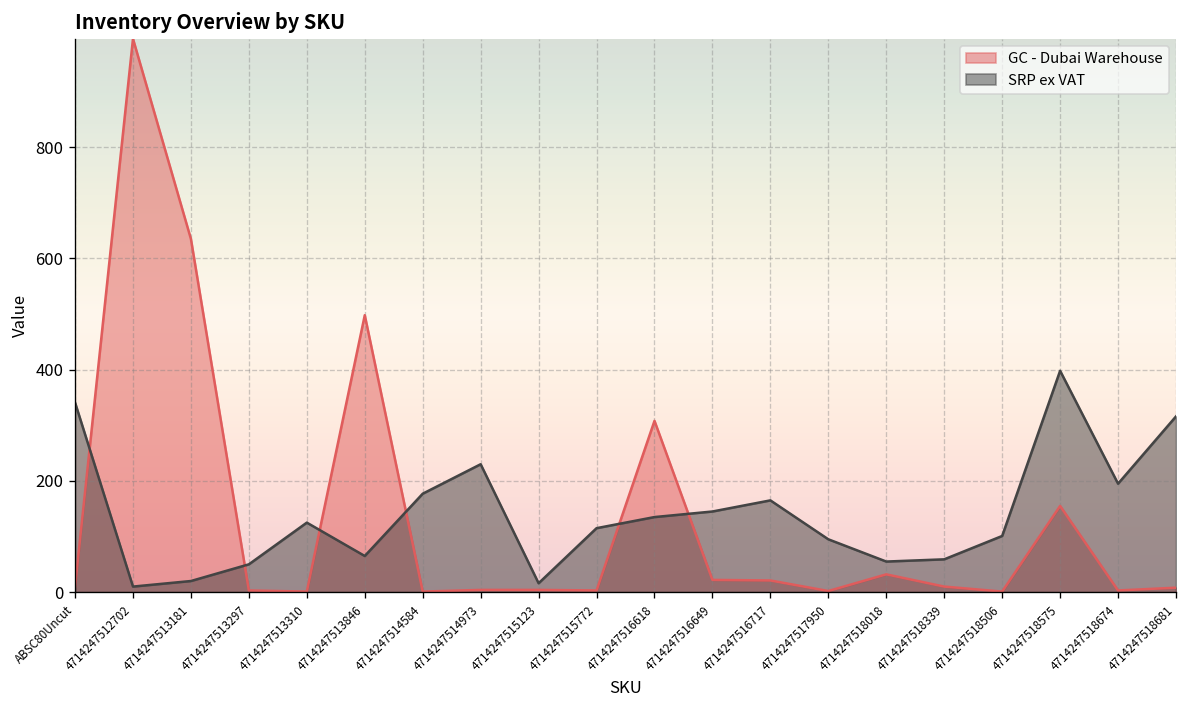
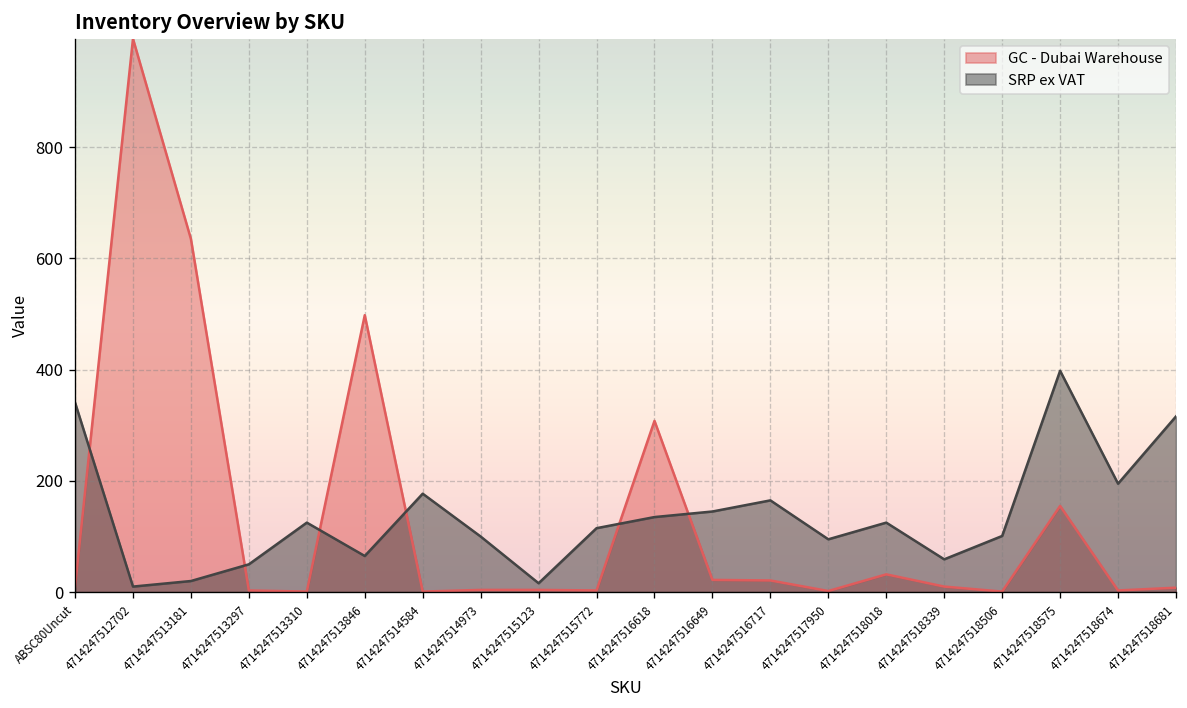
  {
    "GC - Dubai Warehouse": {
      "ABSC80Uncut": 10,
      "4714247512702": 1000,
      "4714247513181": 640,
      "4714247513297": 0,
      "4714247513310": 0,
      "4714247513846": 500,
      "4714247514584": 0,
      "4714247514973": 0,
      "4714247515123": 0,
      "4714247515772": 0,
      "4714247516618": 310,
      "4714247516649": 20,
      "4714247516717": 20,
      "4714247517950": 0,
      "4714247518018": 30,
      "4714247518339": 10,
      "4714247518506": 0,
      "4714247518575": 160,
      "4714247518674": 0,
      "4714247518681": 10
    },
    "SRP ex VAT": {
      "ABSC80Uncut": 340,
      "4714247512702": 10,
      "4714247513181": 20,
      "4714247513297": 50,
      "4714247513310": 130,
      "4714247513846": 70,
      "4714247514584": 180,
-     "4714247514973": 230,
+     "4714247514973": 100,
      "4714247515123": 20,
      "4714247515772": 120,
      "4714247516618": 140,
      "4714247516649": 150,
      "4714247516717": 170,
      "4714247517950": 100,
-     "4714247518018": 60,
+     "4714247518018": 130,
      "4714247518339": 60,
      "4714247518506": 100,
      "4714247518575": 400,
      "4714247518674": 200,
      "4714247518681": 320
    }
  }
